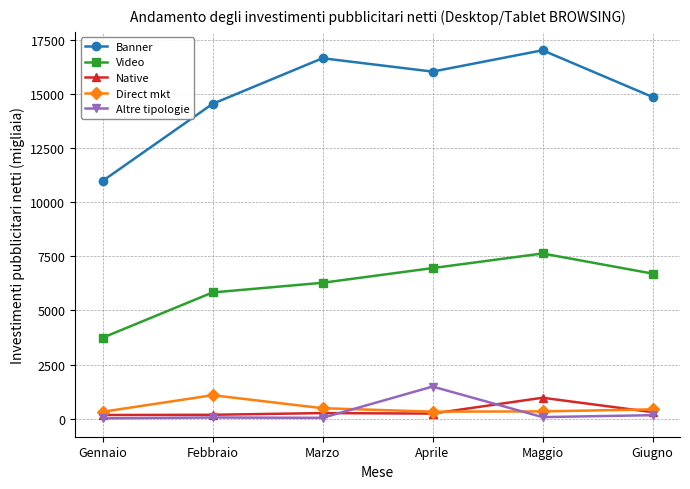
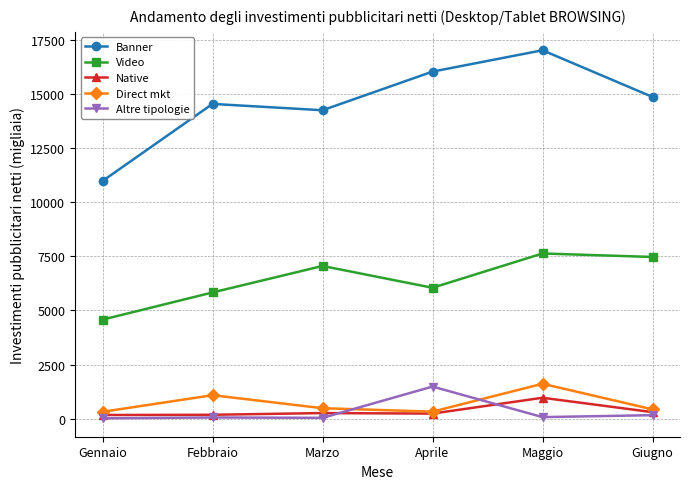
  {
    "Banner": {
      "Gennaio": 11000,
      "Febbraio": 14500,
-     "Marzo": 16700,
+     "Marzo": 14300,
      "Aprile": 16000,
      "Maggio": 17000,
      "Giugno": 14900
    },
    "Video": {
-     "Gennaio": 3700,
+     "Gennaio": 4600,
      "Febbraio": 5800,
-     "Marzo": 6300,
-     "Aprile": 7000,
+     "Marzo": 7100,
+     "Aprile": 6000,
      "Maggio": 7600,
-     "Giugno": 6700
+     "Giugno": 7500
    },
    "Native": {
      "Gennaio": 200,
      "Febbraio": 200,
      "Marzo": 300,
      "Maggio": 1000,
      "Giugno": 300
    },
    "Direct mkt": {
      "Gennaio": 300,
      "Febbraio": 1100,
      "Marzo": 500,
-     "Maggio": 300,
+     "Maggio": 1600,
      "Giugno": 400
    },
    "Altre tipologie": {
      "Gennaio": 0,
      "Febbraio": 100,
      "Marzo": 0,
      "Aprile": 1500,
      "Maggio": 100,
      "Giugno": 200
    }
  }
